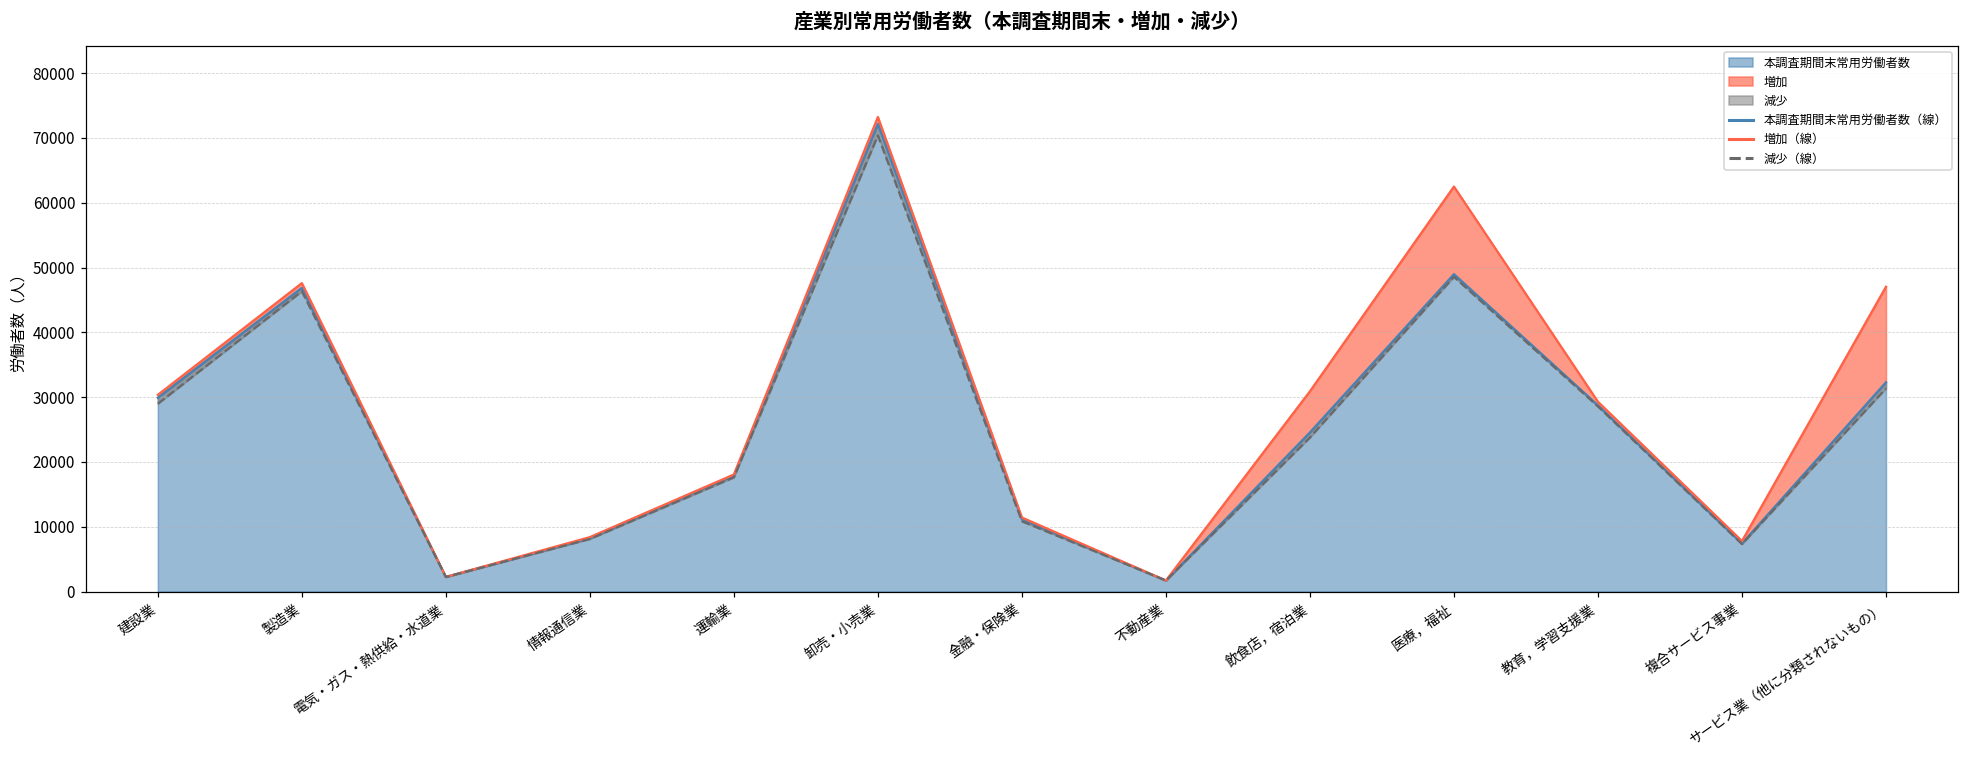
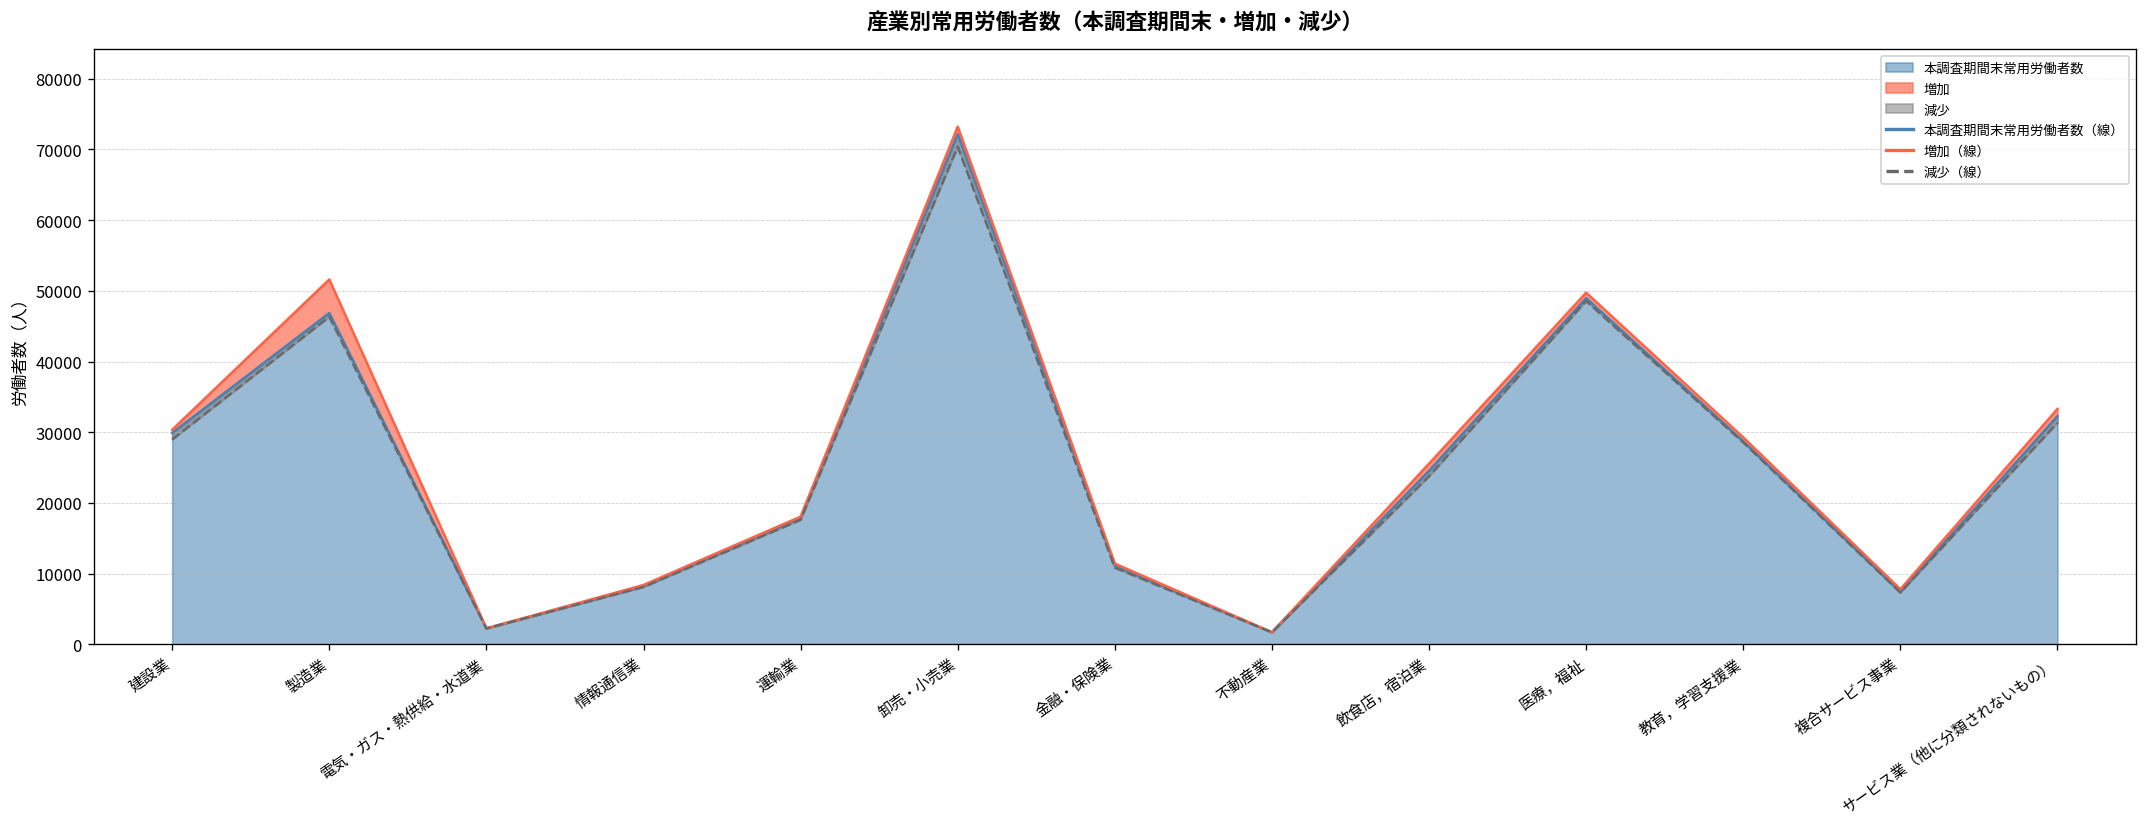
  {
    "増加": {
      "建設業": 0,
-     "製造業": 1000,
+     "製造業": 5000,
      "卸売・小売業": 1000,
-     "飲食店，宿泊業": 6000,
-     "医療，福祉": 14000,
+     "飲食店，宿泊業": 1000,
+     "医療，福祉": 1000,
      "教育，学習支援業": 1000,
-     "サービス業（他に分類されないもの）": 15000
+     "サービス業（他に分類されないもの）": 1000
    }
  }
